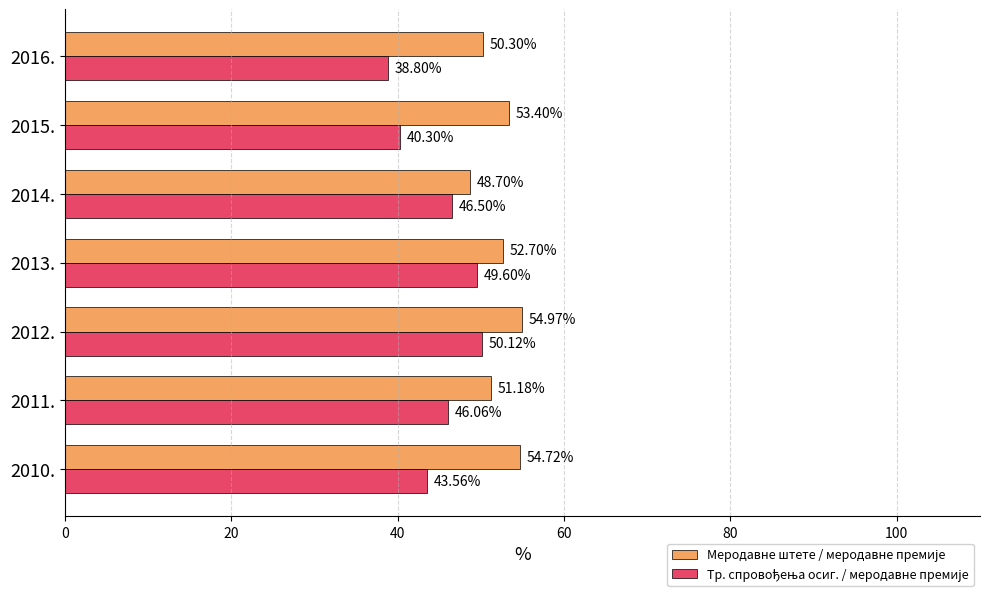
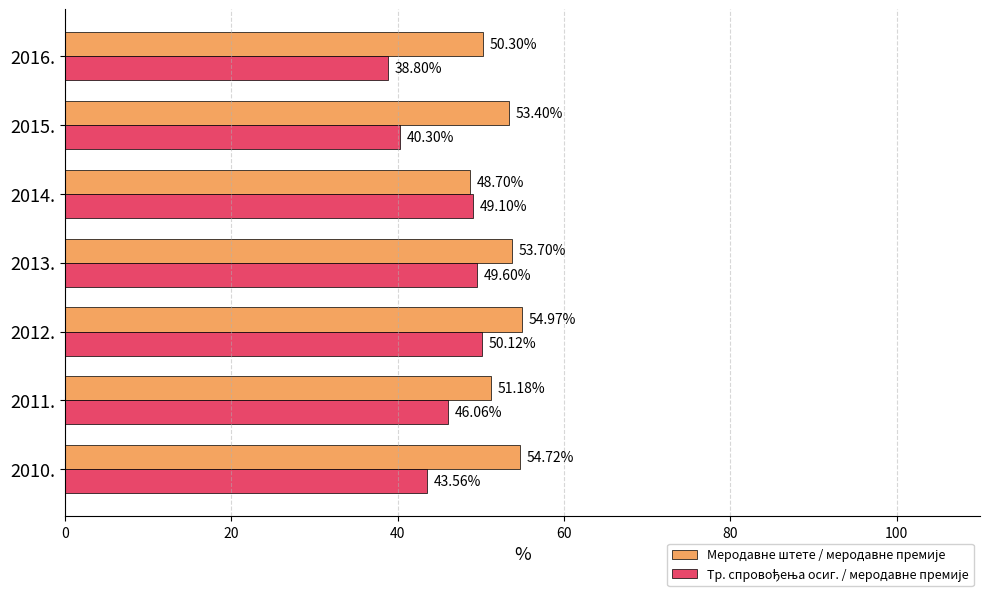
  {
    "Меродавне штете / меродавне премије": {
      "2016.": "50.30%",
      "2015.": "53.40%",
      "2014.": "48.70%",
-     "2013.": "52.70%",
+     "2013.": "53.70%",
      "2012.": "54.97%",
      "2011.": "51.18%",
      "2010.": "54.72%"
    },
    "Тр. спровођења осиг. / меродавне премије": {
      "2016.": "38.80%",
      "2015.": "40.30%",
-     "2014.": "46.50%",
+     "2014.": "49.10%",
      "2013.": "49.60%",
      "2012.": "50.12%",
      "2011.": "46.06%",
      "2010.": "43.56%"
    }
  }
